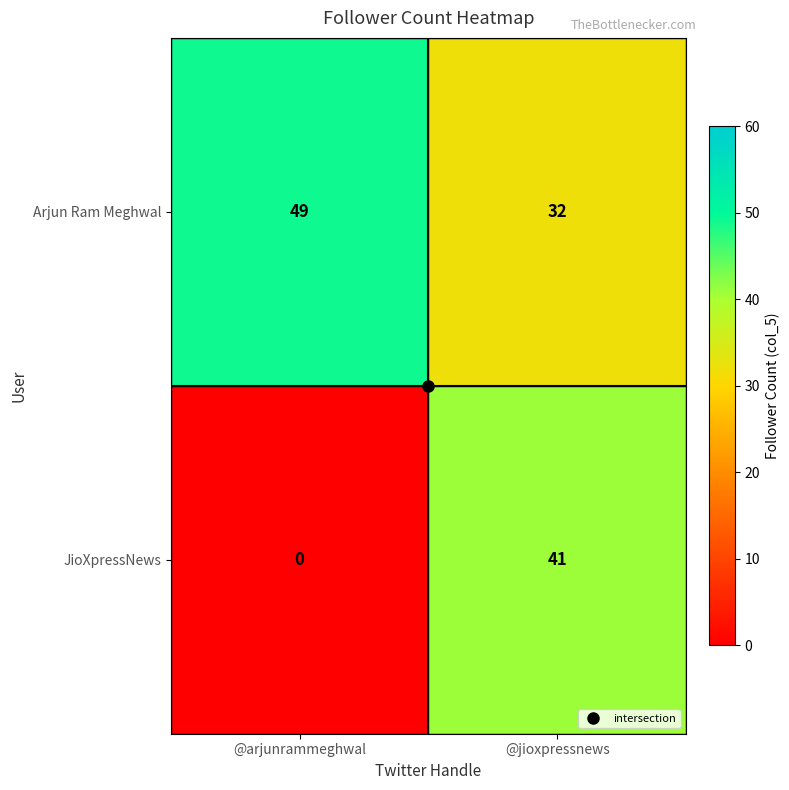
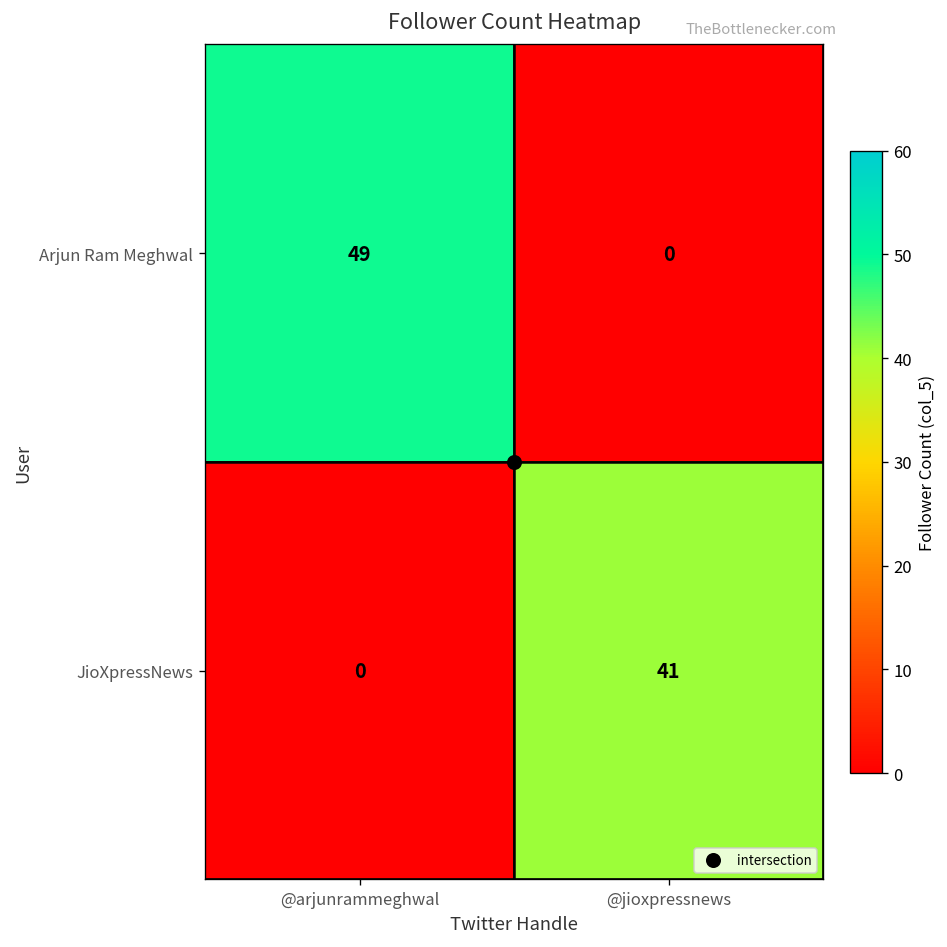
  {
    "Arjun Ram Meghwal": {
      "@arjunrammeghwal": 49,
-     "@jioxpressnews": 32
+     "@jioxpressnews": 0
    },
    "JioXpressNews": {
      "@arjunrammeghwal": 0,
      "@jioxpressnews": 41
    }
  }
